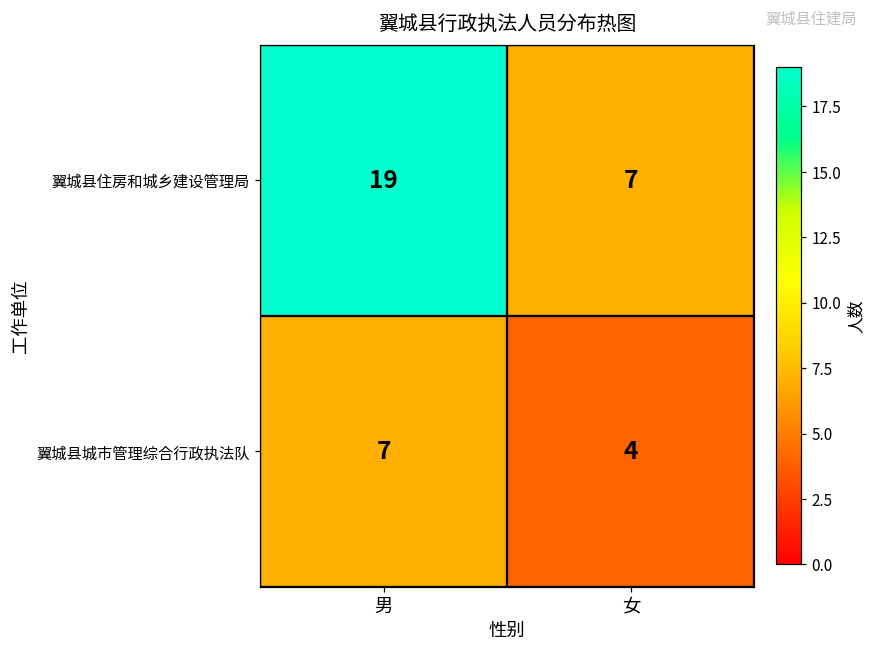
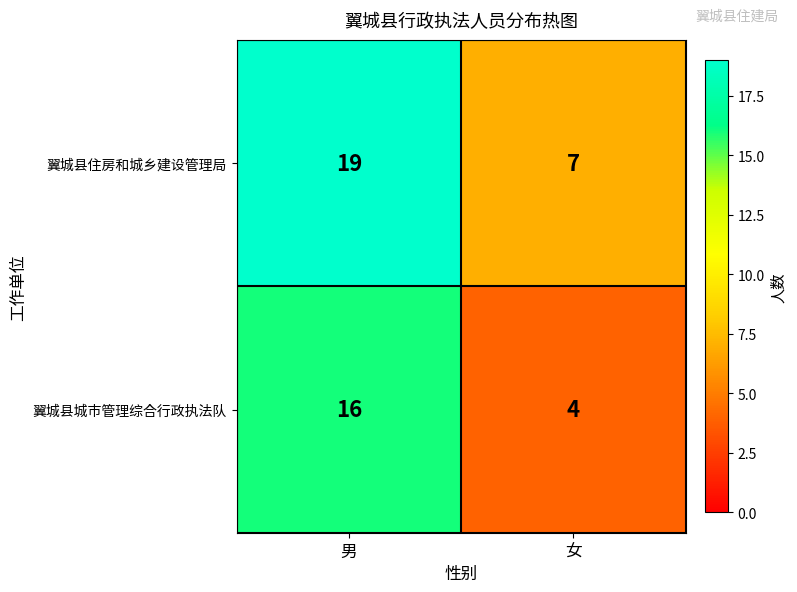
  {
    "翼城县住房和城乡建设管理局": {
      "男": 19,
      "女": 7
    },
    "翼城县城市管理综合行政执法队": {
-     "男": 7,
+     "男": 16,
      "女": 4
    }
  }
